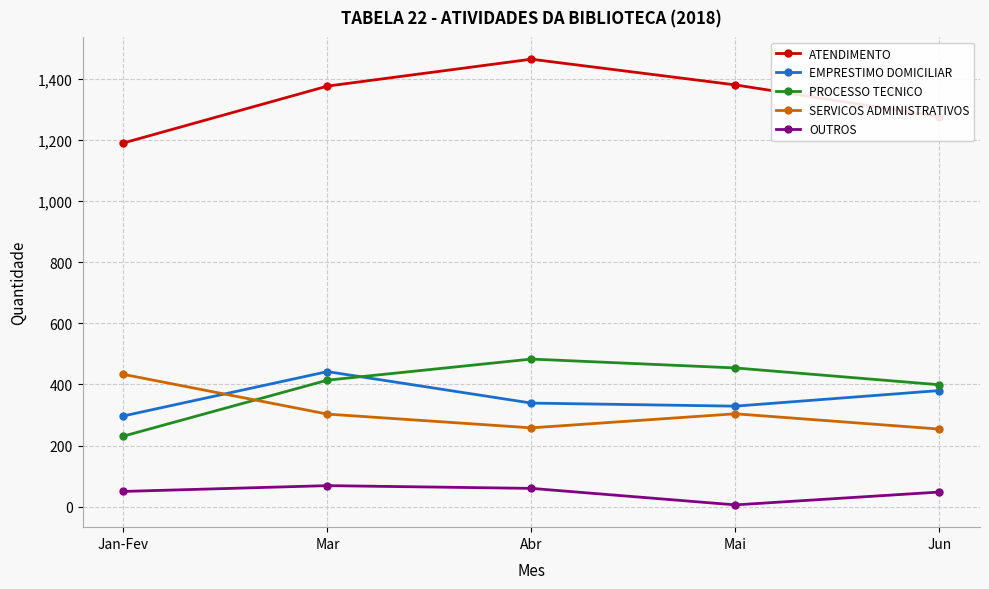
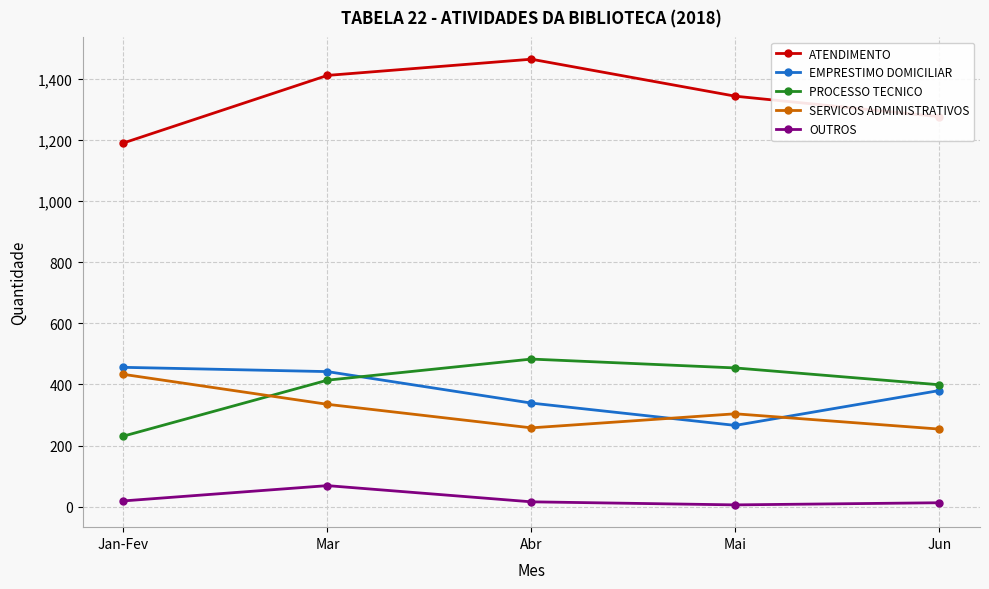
  {
    "ATENDIMENTO": {
      "Jan-Fev": "1,190",
-     "Mar": "1,380",
+     "Mar": "1,410",
      "Abr": "1,460",
-     "Mai": "1,380"
+     "Mai": "1,340"
    },
    "EMPRESTIMO DOMICILIAR": {
-     "Jan-Fev": "300",
+     "Jan-Fev": "460",
      "Mar": "440",
      "Abr": "340",
-     "Mai": "330",
+     "Mai": "270",
      "Jun": "380"
    },
    "PROCESSO TECNICO": {
      "Jan-Fev": "230",
      "Mar": "410",
      "Abr": "480",
      "Mai": "450",
      "Jun": "400"
    },
    "SERVICOS ADMINISTRATIVOS": {
      "Jan-Fev": "430",
-     "Mar": "300",
+     "Mar": "340",
      "Abr": "260",
      "Mai": "300",
      "Jun": "250"
    },
    "OUTROS": {
-     "Jan-Fev": "50",
+     "Jan-Fev": "20",
      "Mar": "70",
-     "Abr": "60",
+     "Abr": "20",
      "Mai": "10",
-     "Jun": "50"
+     "Jun": "10"
    }
  }
